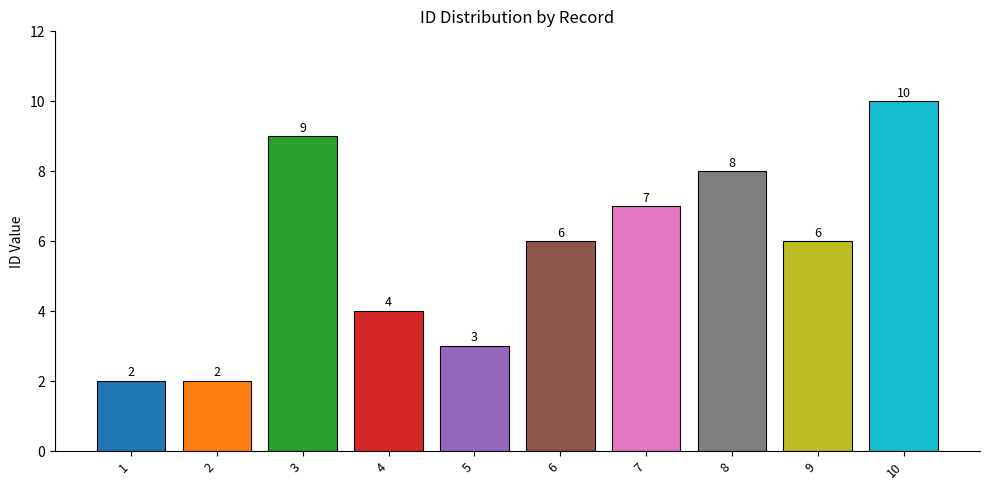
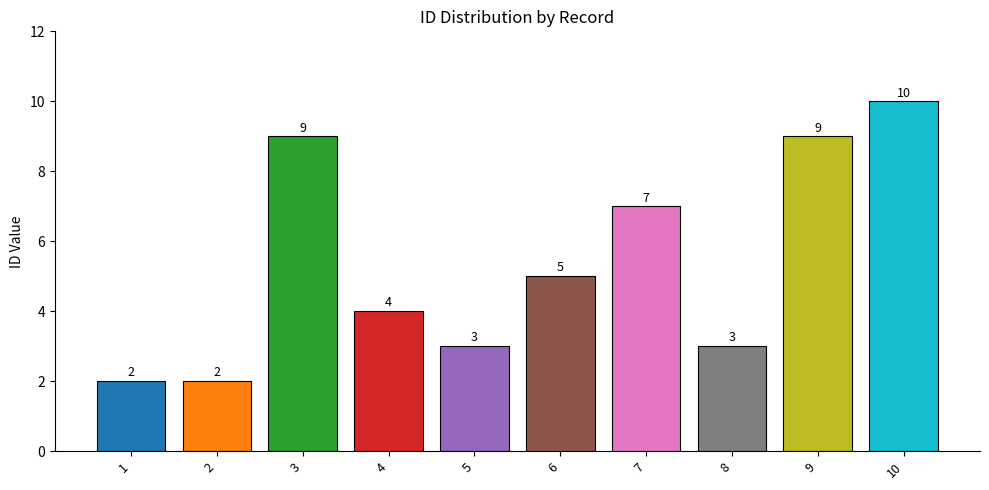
  {
    "1": 2,
    "2": 2,
    "3": 9,
    "4": 4,
    "5": 3,
-   "6": 6,
+   "6": 5,
    "7": 7,
-   "8": 8,
-   "9": 6,
+   "8": 3,
+   "9": 9,
    "10": 10
  }
